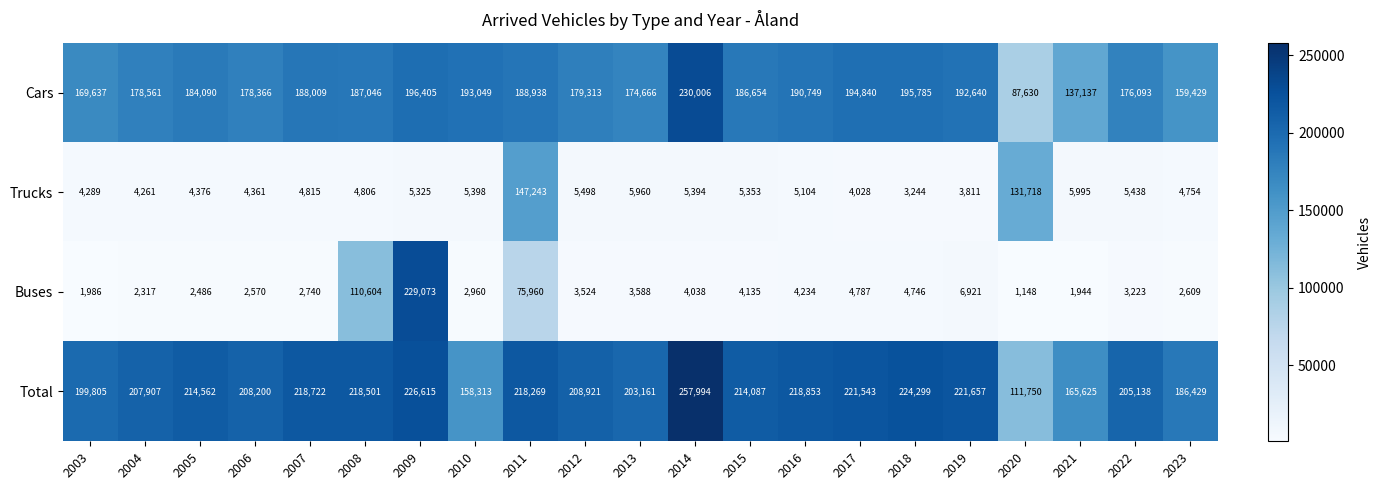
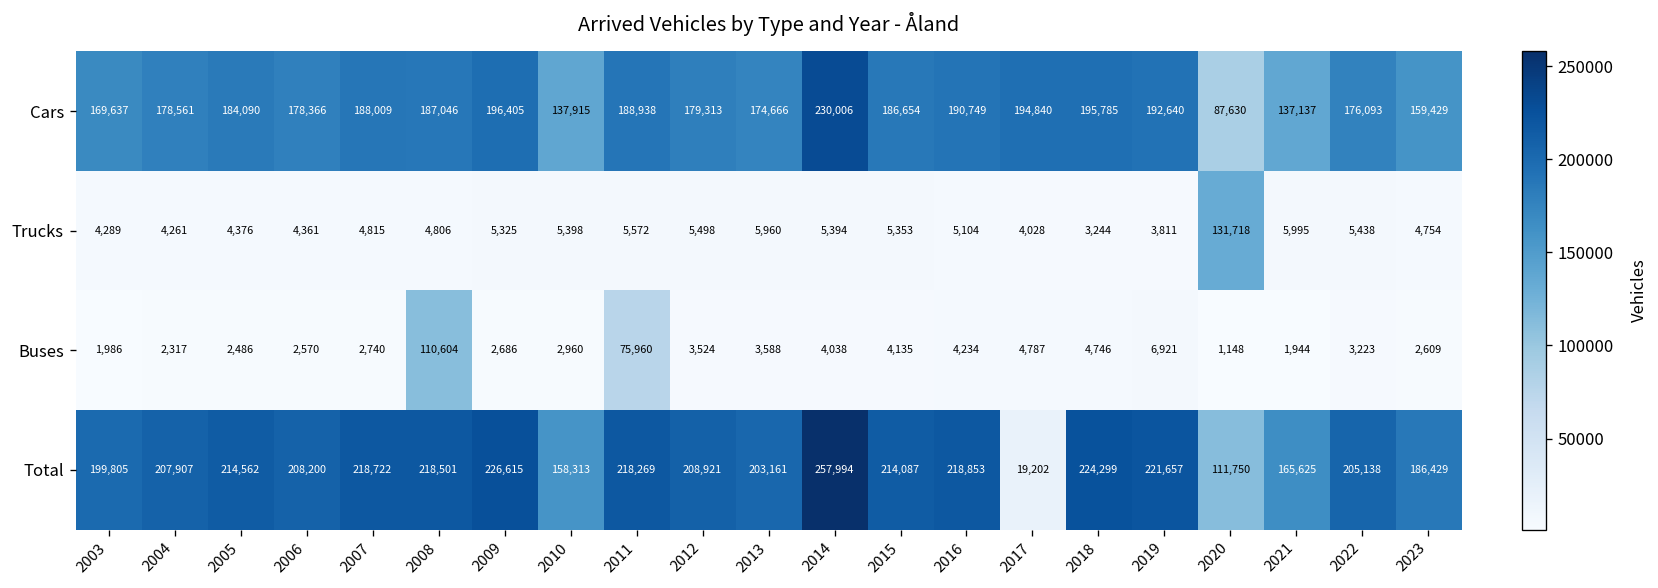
  {
    "Cars": {
      "2003": "169,637",
      "2004": "178,561",
      "2005": "184,090",
      "2006": "178,366",
      "2007": "188,009",
      "2008": "187,046",
      "2009": "196,405",
-     "2010": "193,049",
+     "2010": "137,915",
      "2011": "188,938",
      "2012": "179,313",
      "2013": "174,666",
      "2014": "230,006",
      "2015": "186,654",
      "2016": "190,749",
      "2017": "194,840",
      "2018": "195,785",
      "2019": "192,640",
      "2020": "87,630",
      "2021": "137,137",
      "2022": "176,093",
      "2023": "159,429"
    },
    "Trucks": {
      "2003": "4,289",
      "2004": "4,261",
      "2005": "4,376",
      "2006": "4,361",
      "2007": "4,815",
      "2008": "4,806",
      "2009": "5,325",
      "2010": "5,398",
-     "2011": "147,243",
+     "2011": "5,572",
      "2012": "5,498",
      "2013": "5,960",
      "2014": "5,394",
      "2015": "5,353",
      "2016": "5,104",
      "2017": "4,028",
      "2018": "3,244",
      "2019": "3,811",
      "2020": "131,718",
      "2021": "5,995",
      "2022": "5,438",
      "2023": "4,754"
    },
    "Buses": {
      "2003": "1,986",
      "2004": "2,317",
      "2005": "2,486",
      "2006": "2,570",
      "2007": "2,740",
      "2008": "110,604",
-     "2009": "229,073",
+     "2009": "2,686",
      "2010": "2,960",
      "2011": "75,960",
      "2012": "3,524",
      "2013": "3,588",
      "2014": "4,038",
      "2015": "4,135",
      "2016": "4,234",
      "2017": "4,787",
      "2018": "4,746",
      "2019": "6,921",
      "2020": "1,148",
      "2021": "1,944",
      "2022": "3,223",
      "2023": "2,609"
    },
    "Total": {
      "2003": "199,805",
      "2004": "207,907",
      "2005": "214,562",
      "2006": "208,200",
      "2007": "218,722",
      "2008": "218,501",
      "2009": "226,615",
      "2010": "158,313",
      "2011": "218,269",
      "2012": "208,921",
      "2013": "203,161",
      "2014": "257,994",
      "2015": "214,087",
      "2016": "218,853",
-     "2017": "221,543",
+     "2017": "19,202",
      "2018": "224,299",
      "2019": "221,657",
      "2020": "111,750",
      "2021": "165,625",
      "2022": "205,138",
      "2023": "186,429"
    }
  }
